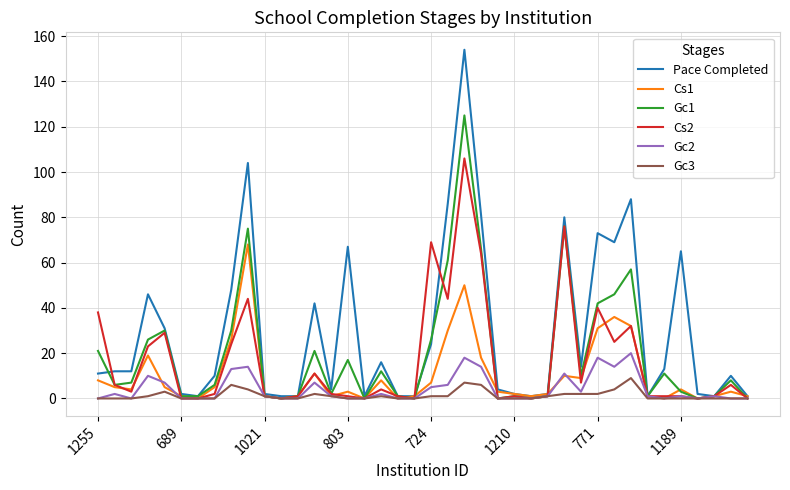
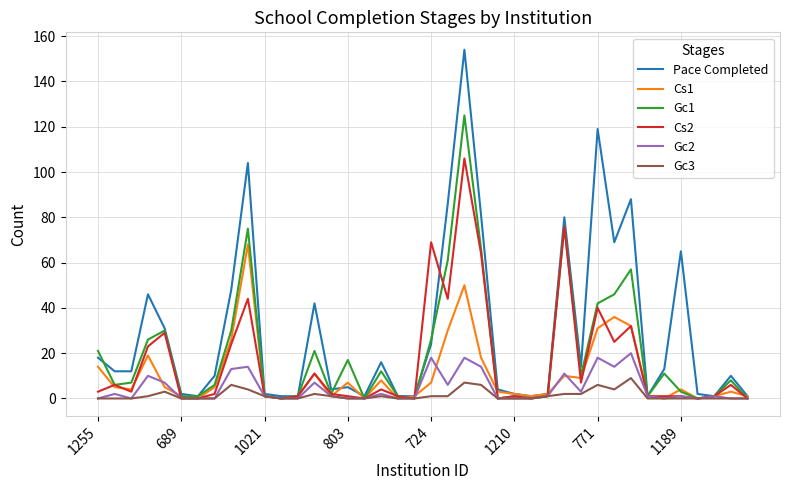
  {
    "Pace Completed": {
-     "1255": 11,
-     "803": 67,
+     "1255": 18,
+     "803": 5,
      "724": 24,
-     "771": 73,
+     "771": 119,
      "1189": 65
    },
    "Cs1": {
-     "1255": 8,
-     "803": 3,
+     "1255": 14,
+     "803": 7,
      "724": 7,
      "771": 31
    },
    "Gc1": {
      "1255": 21,
      "803": 17,
      "724": 26,
      "771": 42
    },
    "Cs2": {
-     "1255": 38,
+     "1255": 3,
      "724": 69,
      "771": 40
    },
    "Gc2": {
-     "724": 5,
+     "724": 18,
      "771": 18
    },
    "Gc3": {
      "724": 1,
-     "771": 2
+     "771": 6
    }
  }
